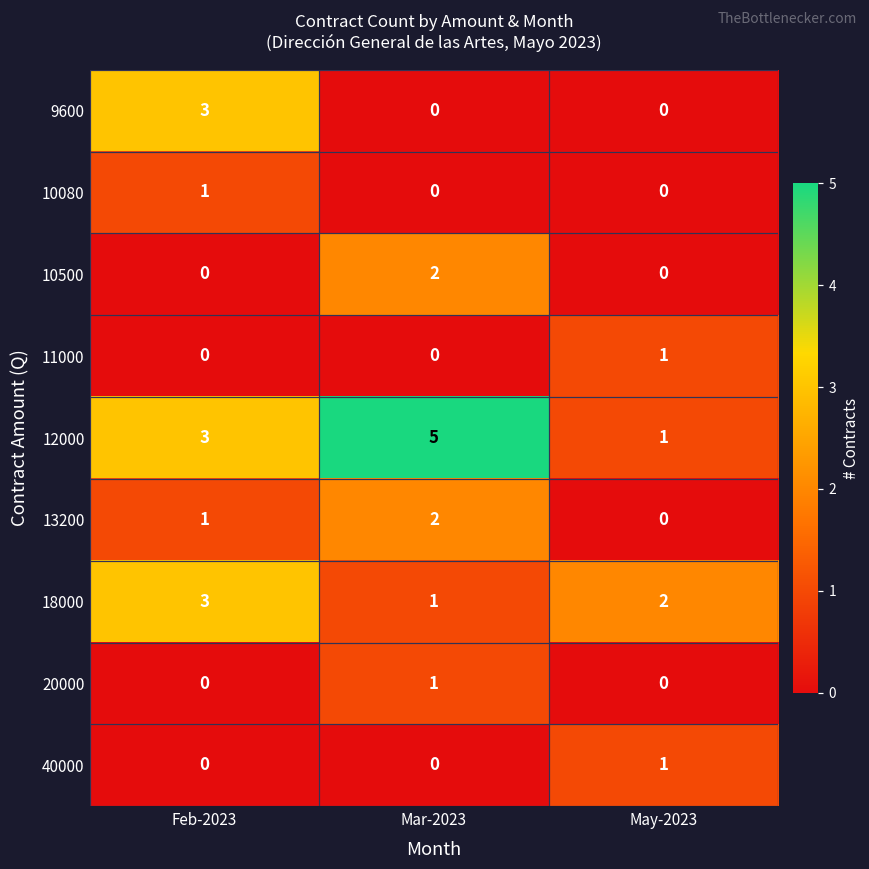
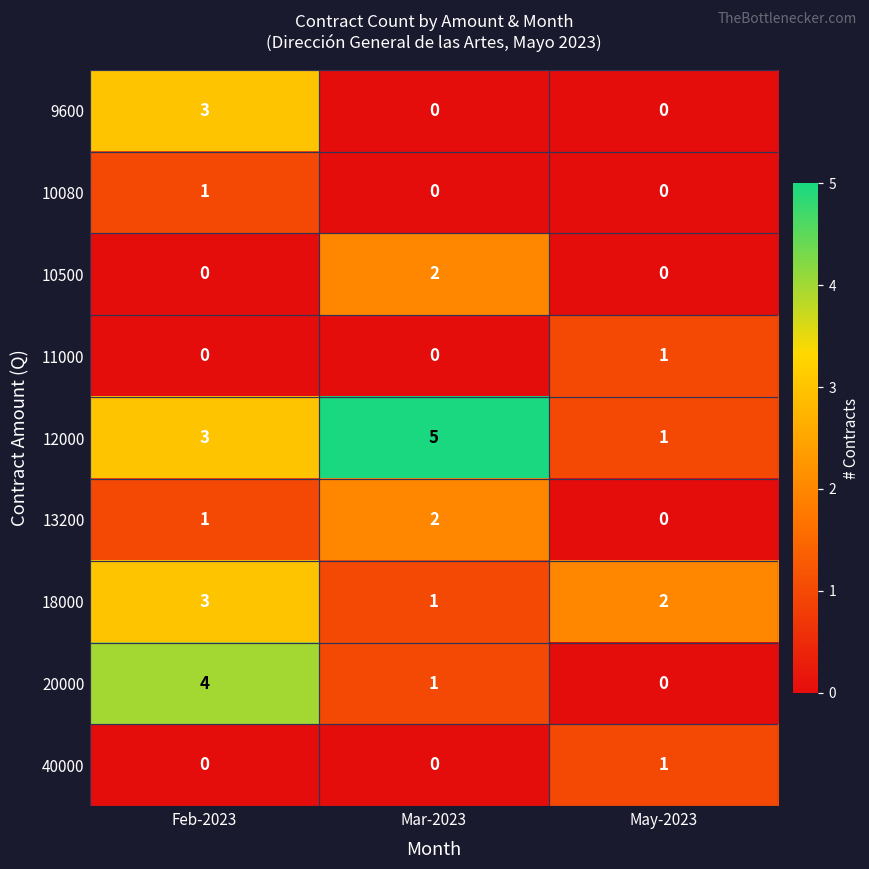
  {
    "9600": {
      "Feb-2023": 3,
      "Mar-2023": 0,
      "May-2023": 0
    },
    "10080": {
      "Feb-2023": 1,
      "Mar-2023": 0,
      "May-2023": 0
    },
    "10500": {
      "Feb-2023": 0,
      "Mar-2023": 2,
      "May-2023": 0
    },
    "11000": {
      "Feb-2023": 0,
      "Mar-2023": 0,
      "May-2023": 1
    },
    "12000": {
      "Feb-2023": 3,
      "Mar-2023": 5,
      "May-2023": 1
    },
    "13200": {
      "Feb-2023": 1,
      "Mar-2023": 2,
      "May-2023": 0
    },
    "18000": {
      "Feb-2023": 3,
      "Mar-2023": 1,
      "May-2023": 2
    },
    "20000": {
-     "Feb-2023": 0,
+     "Feb-2023": 4,
      "Mar-2023": 1,
      "May-2023": 0
    },
    "40000": {
      "Feb-2023": 0,
      "Mar-2023": 0,
      "May-2023": 1
    }
  }
